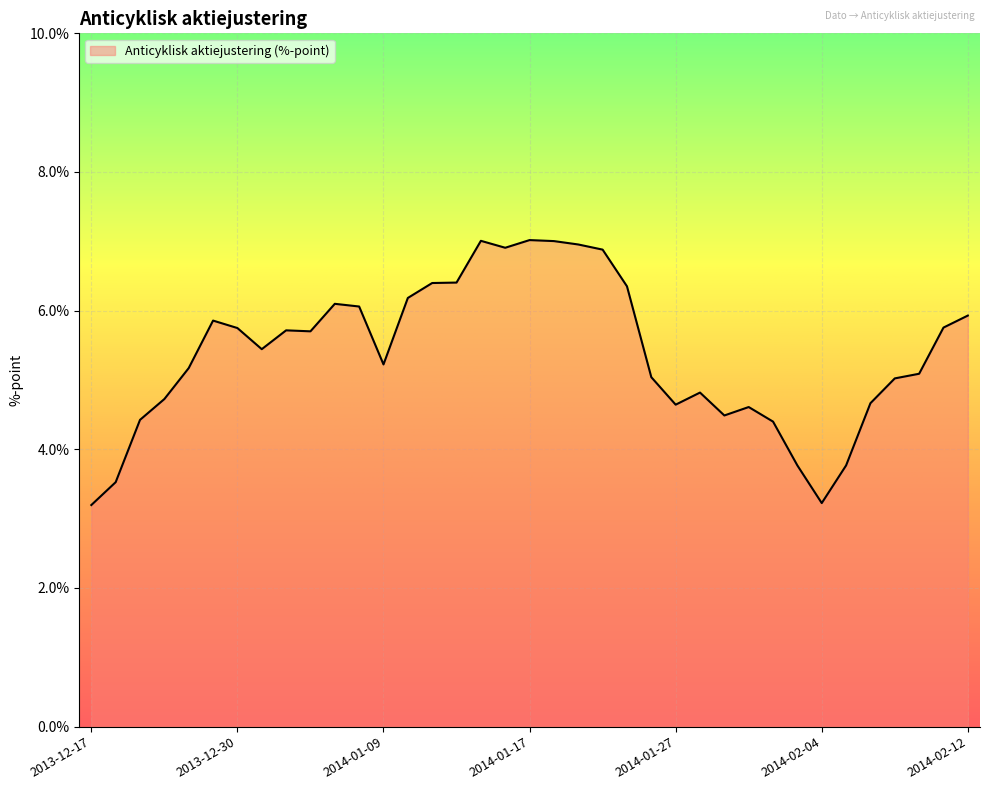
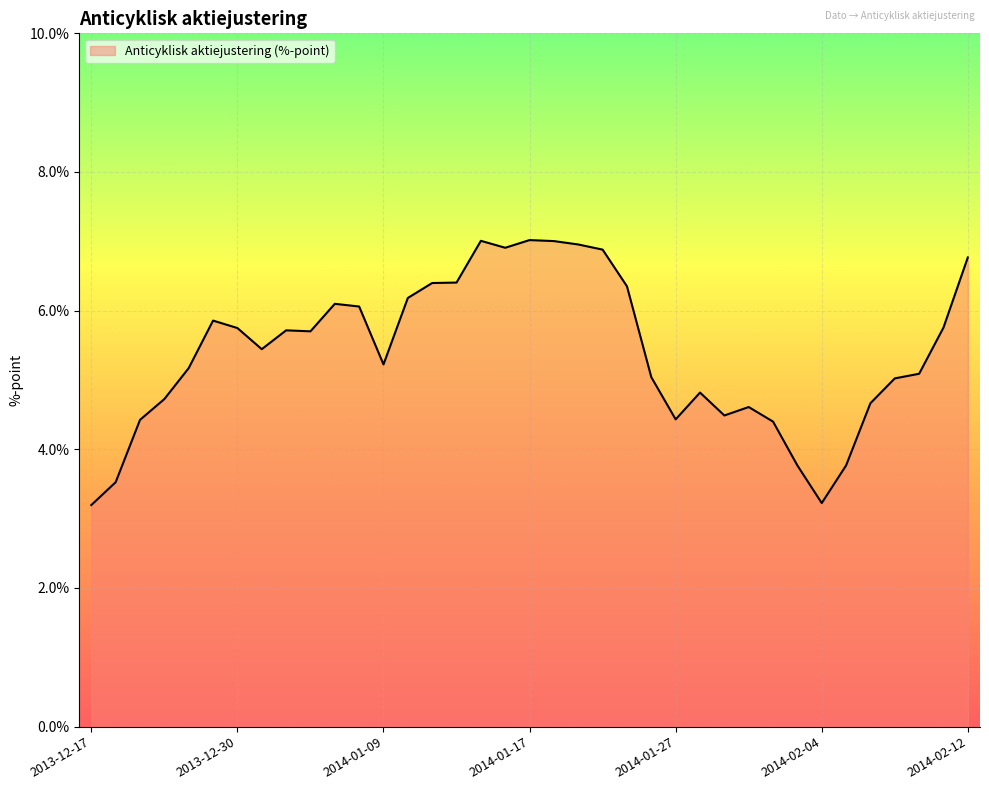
  {
    "2013-12-17": "3.2%",
    "2013-12-30": "5.7%",
    "2014-01-09": "5.2%",
    "2014-01-17": "7.0%",
-   "2014-01-27": "4.6%",
+   "2014-01-27": "4.4%",
    "2014-02-04": "3.2%",
-   "2014-02-12": "5.9%"
+   "2014-02-12": "6.8%"
  }
